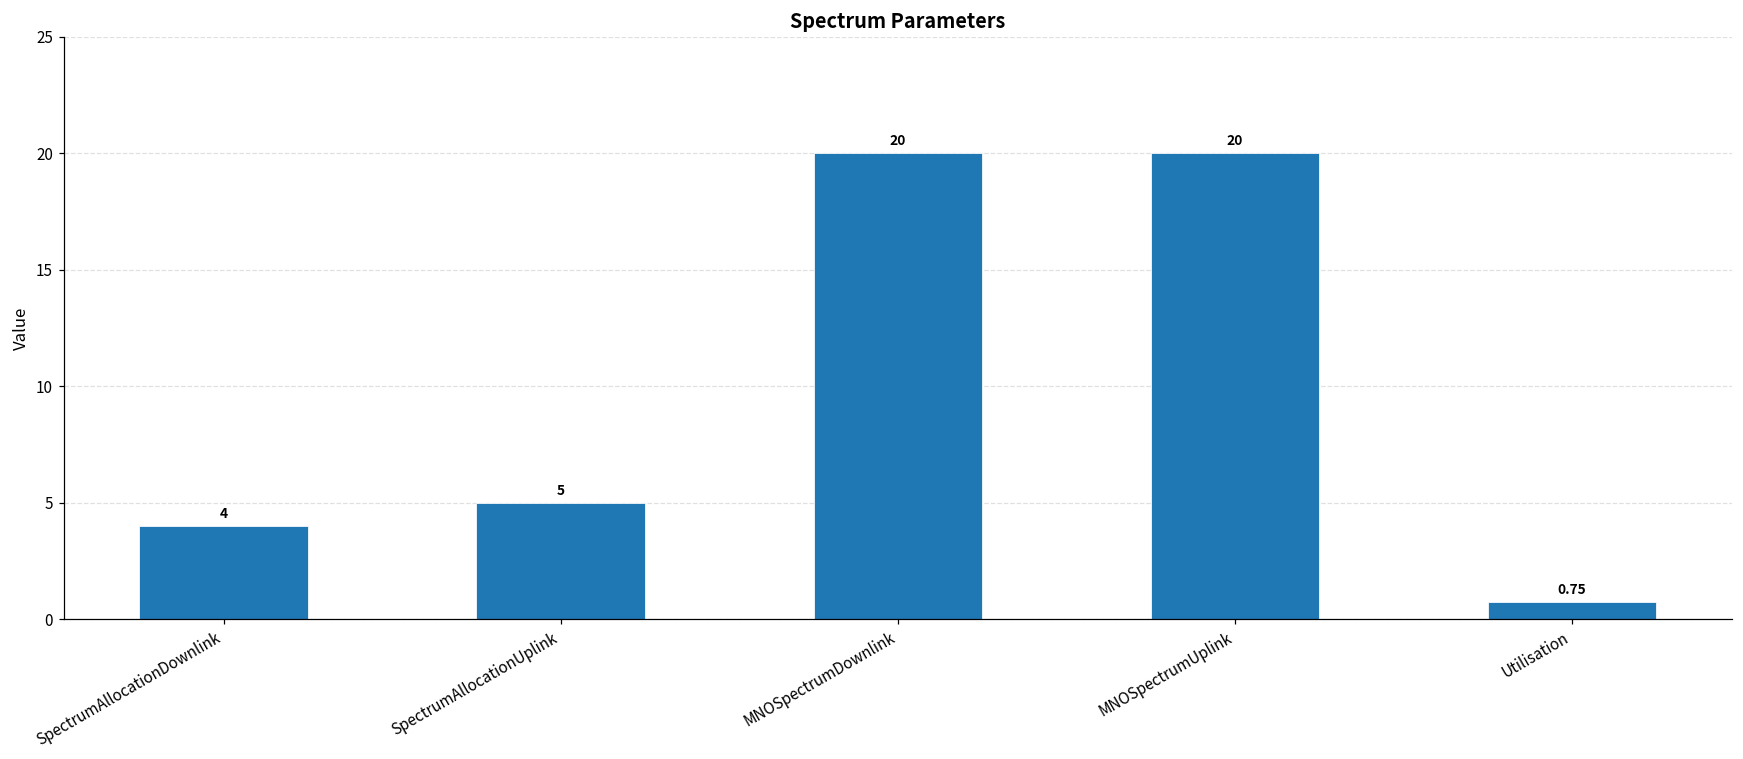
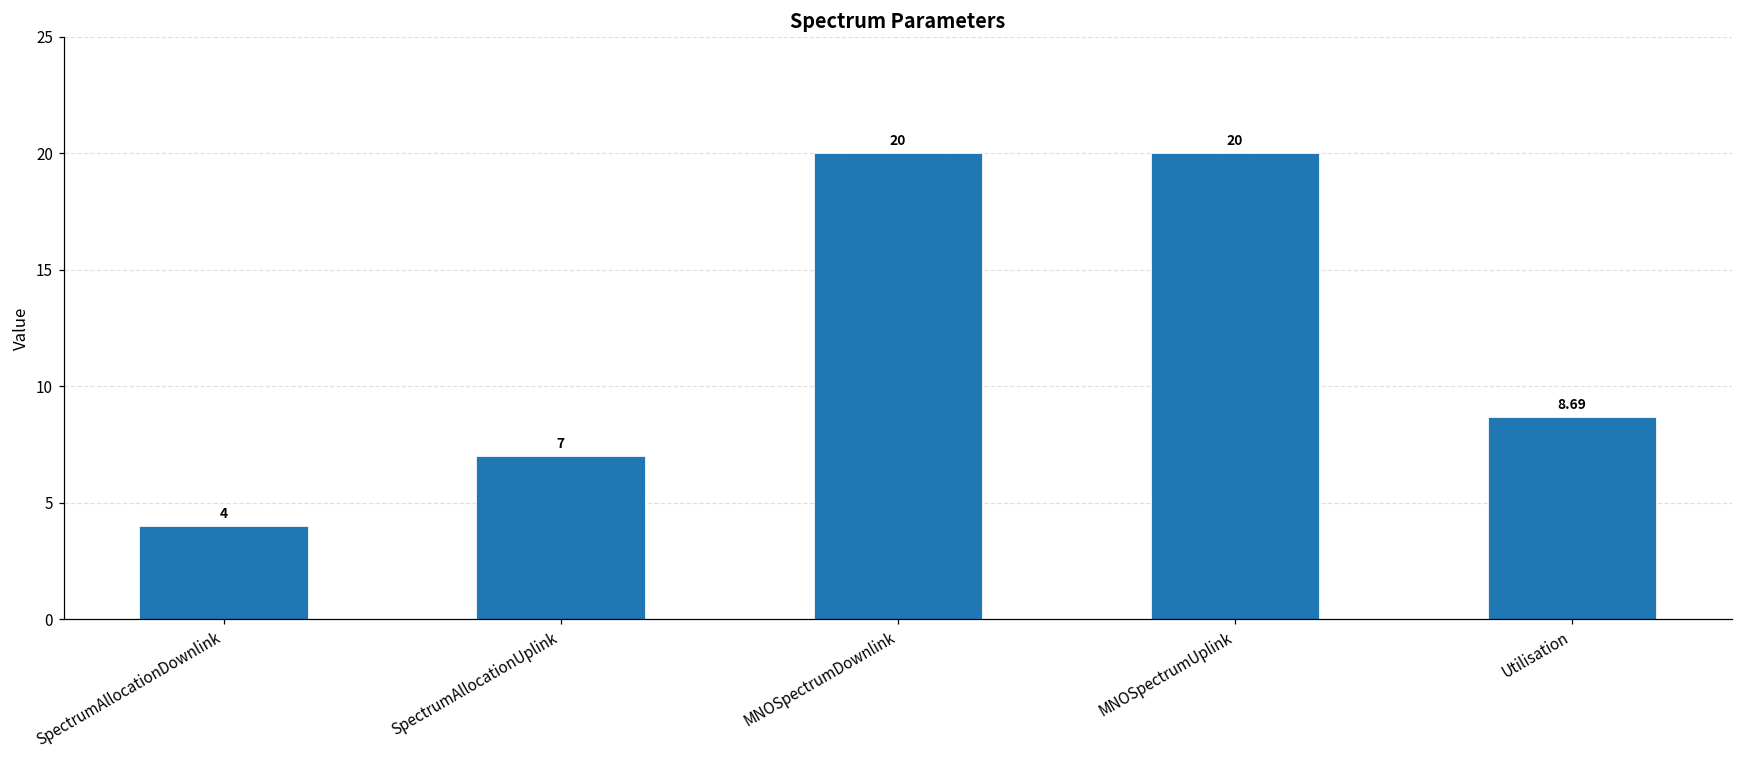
  {
    "SpectrumAllocationDownlink": 4,
-   "SpectrumAllocationUplink": 5,
+   "SpectrumAllocationUplink": 7,
    "MNOSpectrumDownlink": 20,
    "MNOSpectrumUplink": 20,
-   "Utilisation": 0.75
+   "Utilisation": 8.69
  }
